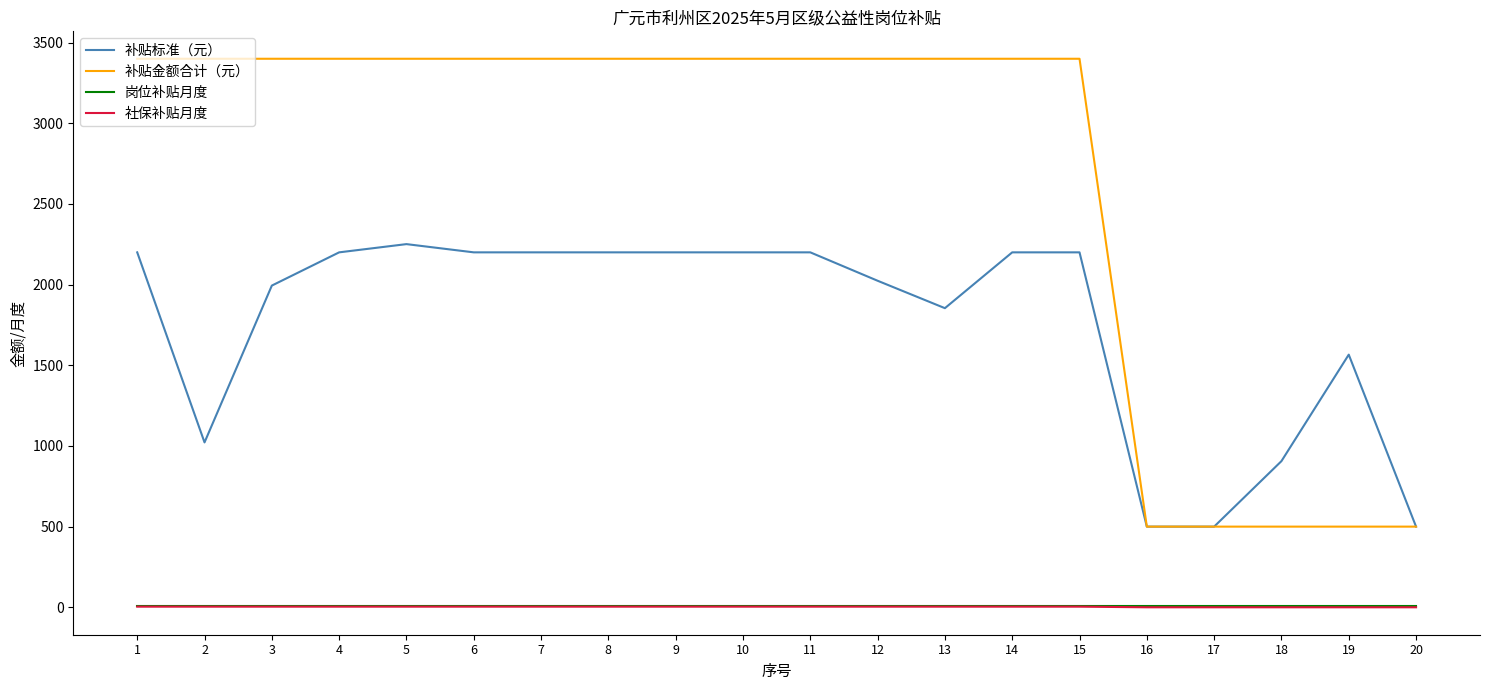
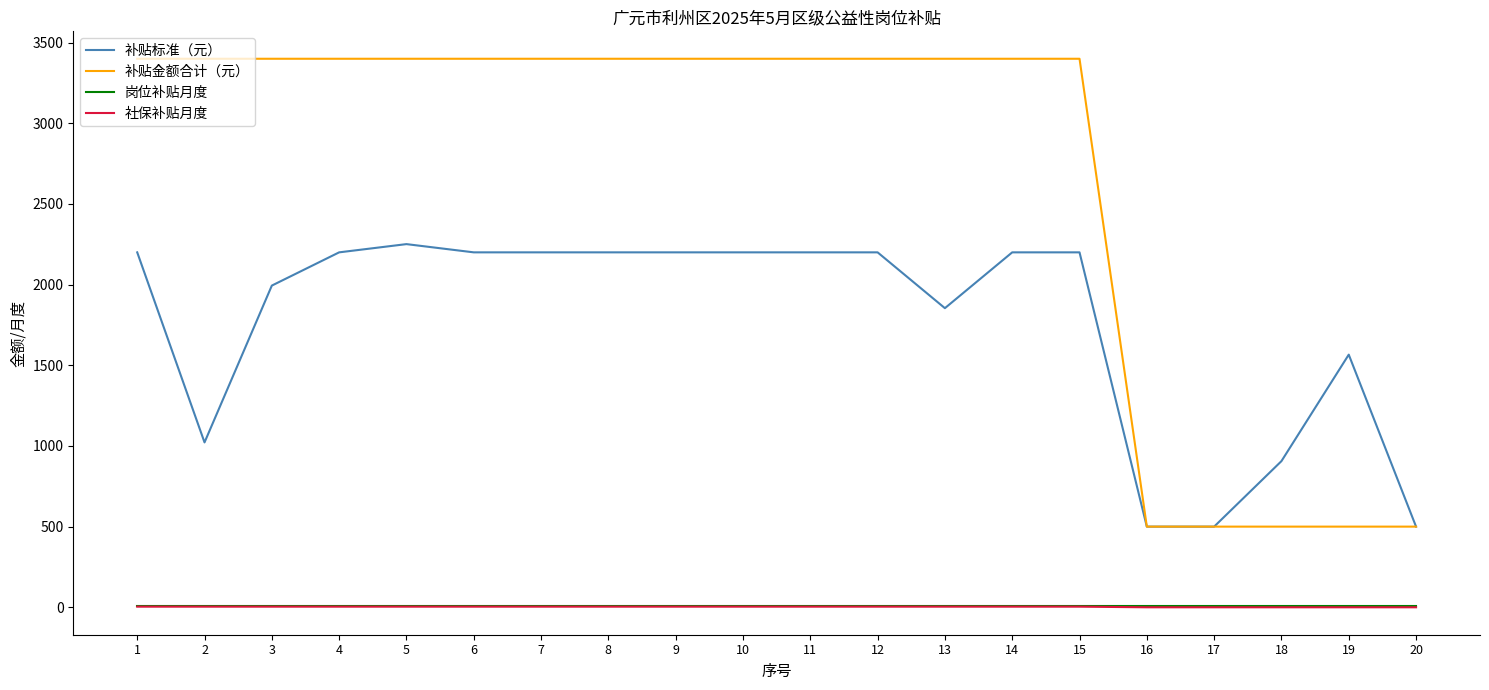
  {
    "补贴标准（元）": {
      "1": 2200,
      "2": 1020,
      "3": 1990,
      "4": 2200,
      "5": 2250,
      "6": 2200,
      "7": 2200,
      "8": 2200,
      "9": 2200,
      "10": 2200,
      "11": 2200,
-     "12": 2020,
+     "12": 2200,
      "13": 1850,
      "14": 2200,
      "15": 2200,
      "18": 910,
      "19": 1570
    },
    "补贴金额合计（元）": {
      "3": 3400,
      "4": 3400,
      "5": 3400,
      "6": 3400,
      "7": 3400,
      "8": 3400,
      "9": 3400,
      "10": 3400,
      "11": 3400,
      "12": 3400,
      "13": 3400,
      "14": 3400,
      "15": 3400,
      "18": 500,
      "19": 500
    }
  }
